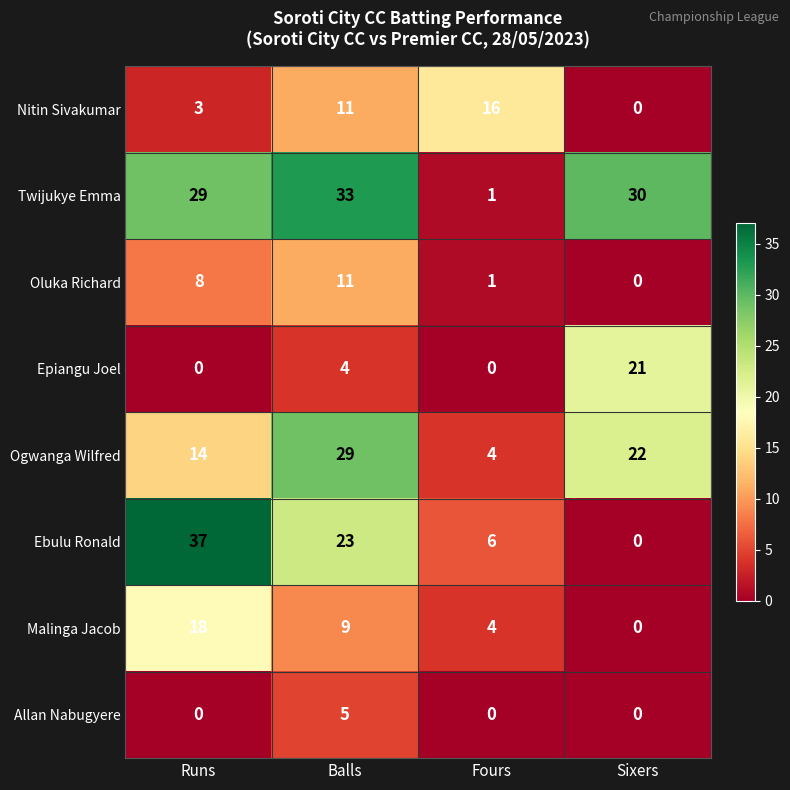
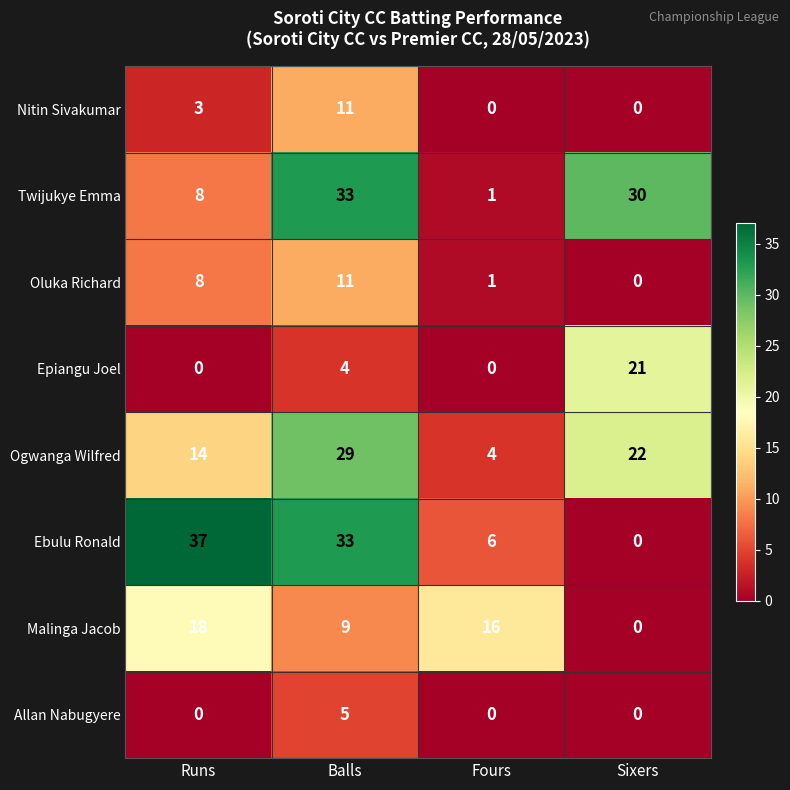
  {
    "Nitin Sivakumar": {
      "Runs": 3,
      "Balls": 11,
-     "Fours": 16,
+     "Fours": 0,
      "Sixers": 0
    },
    "Twijukye Emma": {
-     "Runs": 29,
+     "Runs": 8,
      "Balls": 33,
      "Fours": 1,
      "Sixers": 30
    },
    "Oluka Richard": {
      "Runs": 8,
      "Balls": 11,
      "Fours": 1,
      "Sixers": 0
    },
    "Epiangu Joel": {
      "Runs": 0,
      "Balls": 4,
      "Fours": 0,
      "Sixers": 21
    },
    "Ogwanga Wilfred": {
      "Runs": 14,
      "Balls": 29,
      "Fours": 4,
      "Sixers": 22
    },
    "Ebulu Ronald": {
      "Runs": 37,
-     "Balls": 23,
+     "Balls": 33,
      "Fours": 6,
      "Sixers": 0
    },
    "Malinga Jacob": {
      "Runs": 18,
      "Balls": 9,
-     "Fours": 4,
+     "Fours": 16,
      "Sixers": 0
    },
    "Allan Nabugyere": {
      "Runs": 0,
      "Balls": 5,
      "Fours": 0,
      "Sixers": 0
    }
  }
